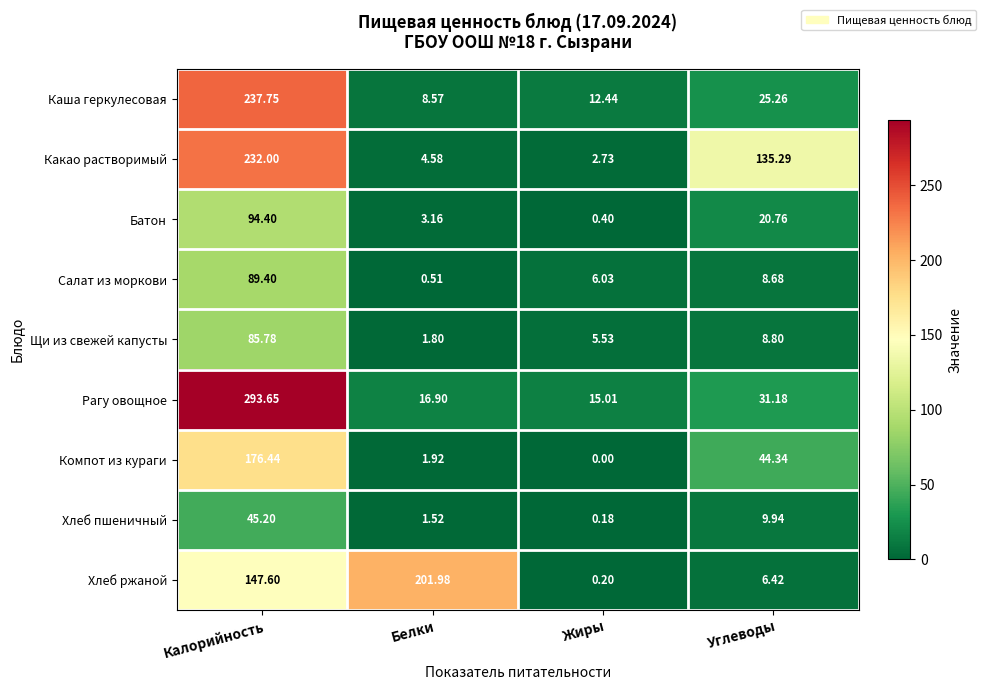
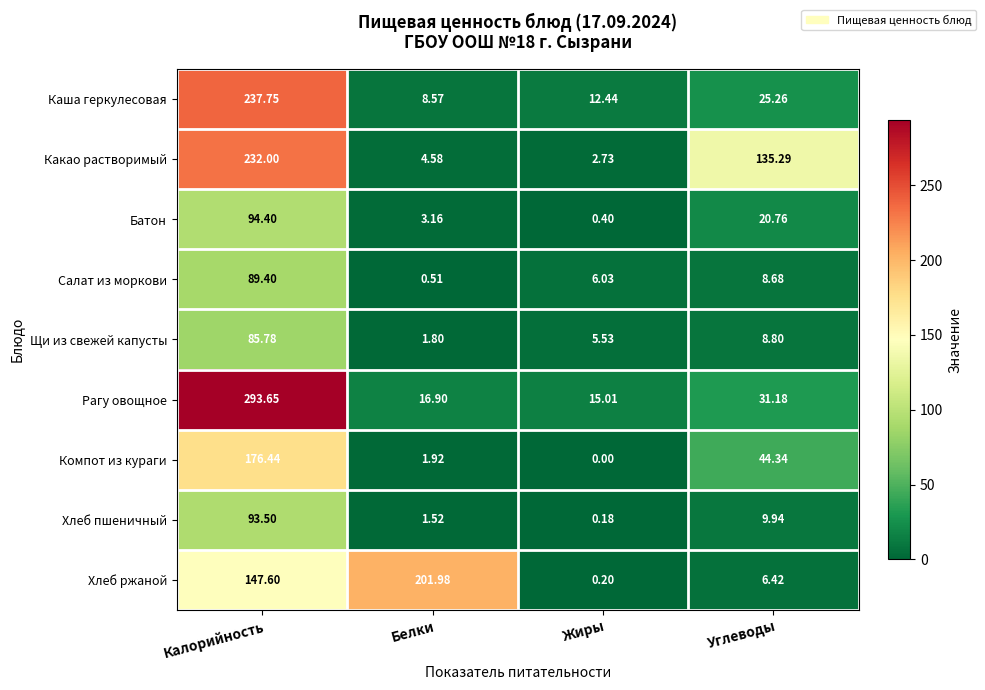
  {
    "Каша геркулесовая": {
      "Калорийность": 237.75,
      "Белки": 8.57,
      "Жиры": 12.44,
      "Углеводы": 25.26
    },
    "Какао растворимый": {
      "Калорийность": 232.00,
      "Белки": 4.58,
      "Жиры": 2.73,
      "Углеводы": 135.29
    },
    "Батон": {
      "Калорийность": 94.40,
      "Белки": 3.16,
      "Жиры": 0.40,
      "Углеводы": 20.76
    },
    "Салат из моркови": {
      "Калорийность": 89.40,
      "Белки": 0.51,
      "Жиры": 6.03,
      "Углеводы": 8.68
    },
    "Щи из свежей капусты": {
      "Калорийность": 85.78,
      "Белки": 1.80,
      "Жиры": 5.53,
      "Углеводы": 8.80
    },
    "Рагу овощное": {
      "Калорийность": 293.65,
      "Белки": 16.90,
      "Жиры": 15.01,
      "Углеводы": 31.18
    },
    "Компот из кураги": {
      "Калорийность": 176.44,
      "Белки": 1.92,
      "Жиры": 0.00,
      "Углеводы": 44.34
    },
    "Хлеб пшеничный": {
-     "Калорийность": 45.20,
+     "Калорийность": 93.50,
      "Белки": 1.52,
      "Жиры": 0.18,
      "Углеводы": 9.94
    },
    "Хлеб ржаной": {
      "Калорийность": 147.60,
      "Белки": 201.98,
      "Жиры": 0.20,
      "Углеводы": 6.42
    }
  }
